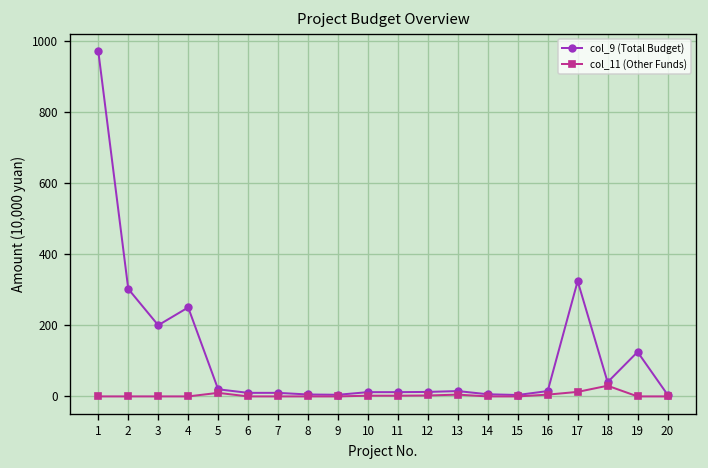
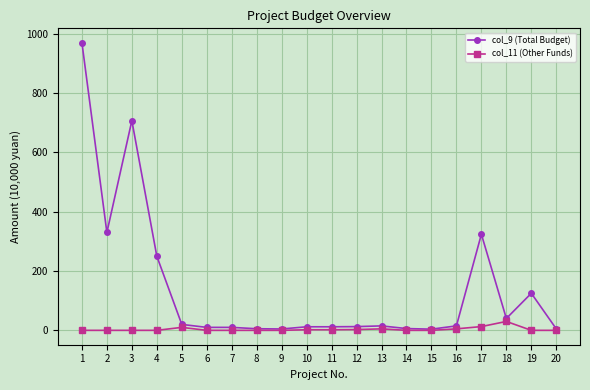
  {
    "col_9 (Total Budget)": {
      "1": 970,
-     "2": 300,
-     "3": 200,
+     "2": 330,
+     "3": 710,
      "4": 250,
      "5": 20,
      "6": 10,
      "7": 10,
      "10": 10,
      "11": 10,
      "12": 10,
      "13": 20,
      "16": 20,
      "17": 320,
      "18": 40,
      "19": 130
    },
    "col_11 (Other Funds)": {
      "1": 0,
      "2": 0,
      "3": 0,
      "4": 0,
      "5": 10,
      "6": 0,
      "7": 0,
      "10": 0,
      "11": 0,
      "12": 0,
      "13": 10,
      "16": 10,
      "17": 10,
      "18": 30,
      "19": 0
    }
  }
